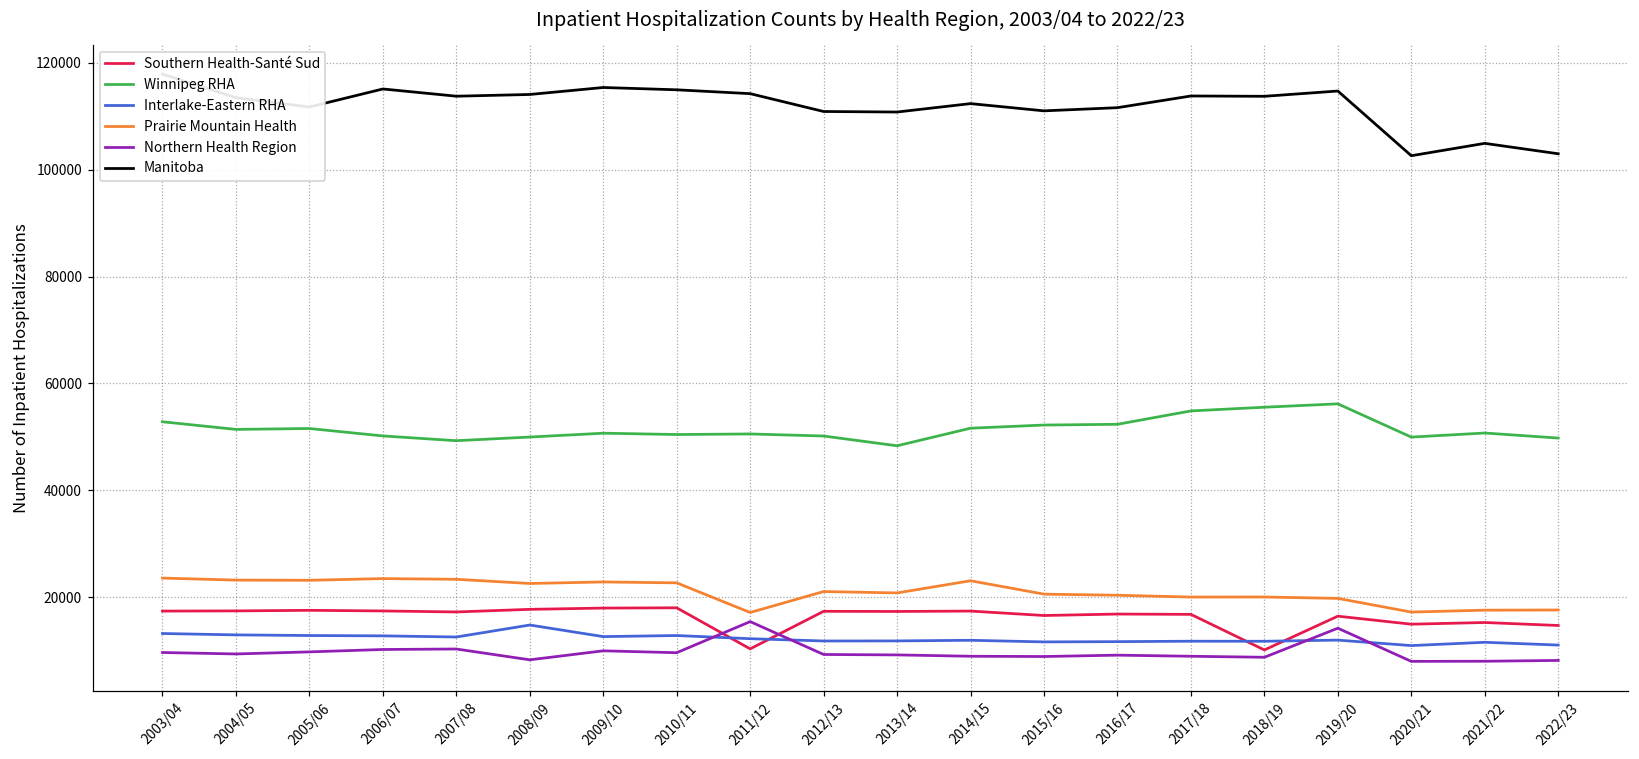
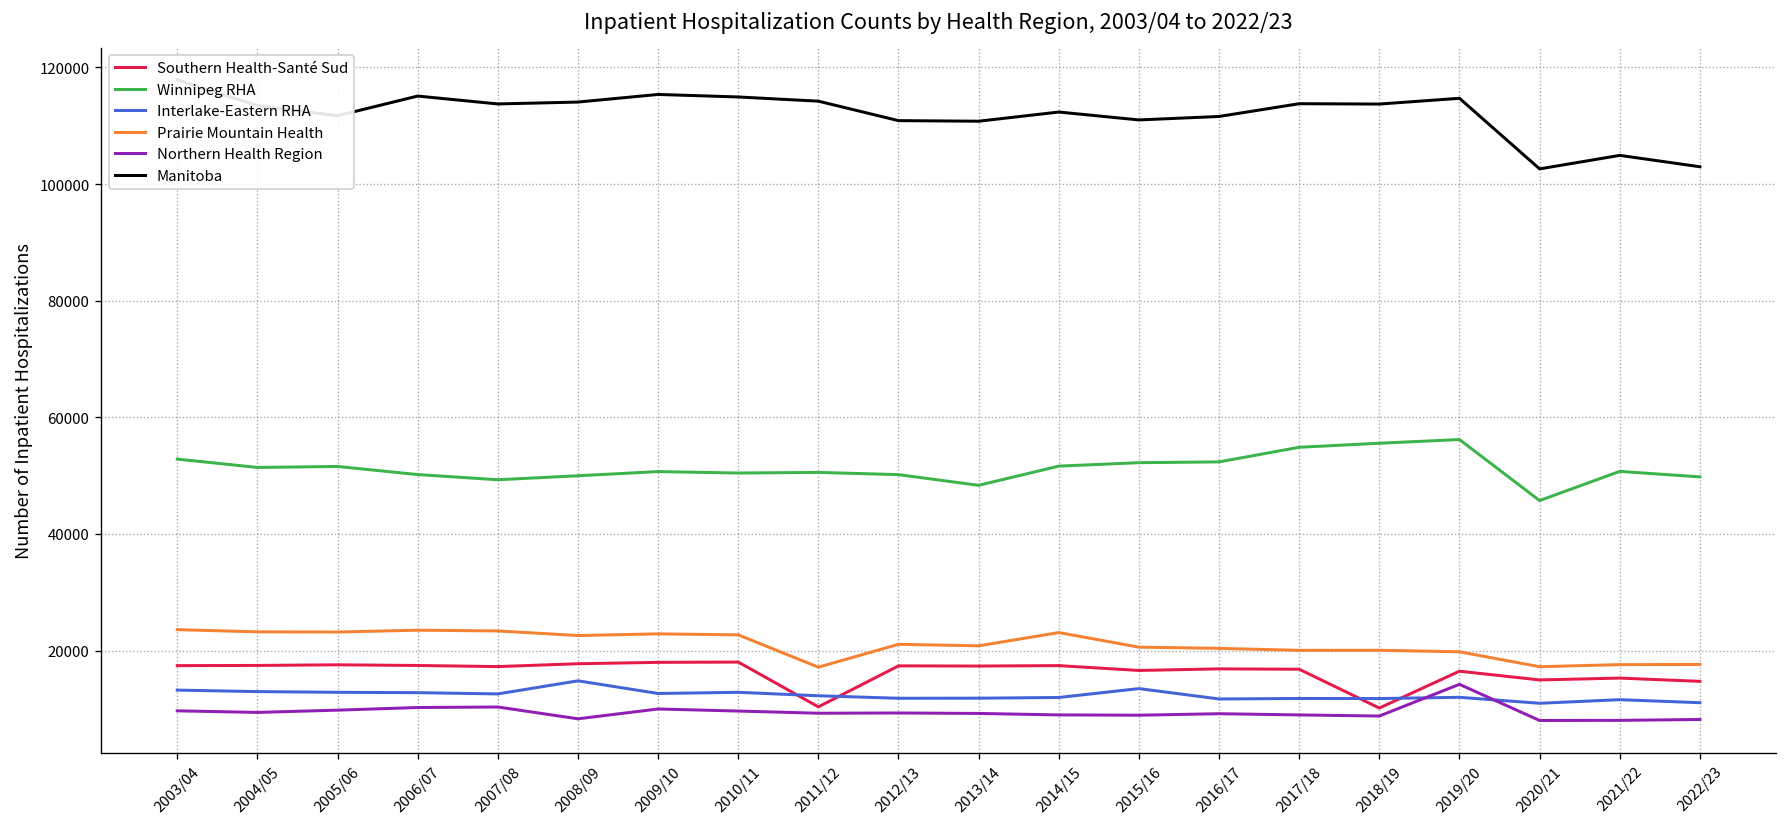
  {
    "Southern Health-Santé Sud": {
      "2003/04": 17000,
      "2004/05": 17000,
      "2005/06": 18000,
      "2006/07": 17000,
      "2007/08": 17000,
      "2008/09": 18000,
      "2009/10": 18000,
      "2010/11": 18000,
      "2011/12": 10000,
      "2012/13": 17000,
      "2013/14": 17000,
      "2014/15": 17000,
      "2015/16": 17000,
      "2016/17": 17000,
      "2017/18": 17000,
      "2018/19": 10000,
      "2019/20": 16000,
      "2020/21": 15000,
      "2021/22": 15000,
      "2022/23": 15000
    },
    "Winnipeg RHA": {
      "2003/04": 53000,
      "2004/05": 51000,
      "2005/06": 52000,
      "2006/07": 50000,
      "2007/08": 49000,
      "2008/09": 50000,
      "2009/10": 51000,
      "2010/11": 50000,
      "2011/12": 51000,
      "2012/13": 50000,
      "2013/14": 48000,
      "2014/15": 52000,
      "2015/16": 52000,
      "2016/17": 52000,
      "2017/18": 55000,
      "2018/19": 56000,
      "2019/20": 56000,
-     "2020/21": 50000,
+     "2020/21": 46000,
      "2021/22": 51000,
      "2022/23": 50000
    },
    "Interlake-Eastern RHA": {
      "2003/04": 13000,
      "2004/05": 13000,
      "2005/06": 13000,
      "2006/07": 13000,
      "2007/08": 13000,
      "2008/09": 15000,
      "2009/10": 13000,
      "2010/11": 13000,
      "2011/12": 12000,
      "2012/13": 12000,
      "2013/14": 12000,
      "2014/15": 12000,
-     "2015/16": 12000,
+     "2015/16": 13000,
      "2016/17": 12000,
      "2017/18": 12000,
      "2018/19": 12000,
      "2019/20": 12000,
      "2020/21": 11000,
      "2021/22": 12000,
      "2022/23": 11000
    },
    "Prairie Mountain Health": {
      "2003/04": 24000,
      "2004/05": 23000,
      "2005/06": 23000,
      "2006/07": 23000,
      "2007/08": 23000,
      "2008/09": 23000,
      "2009/10": 23000,
      "2010/11": 23000,
      "2011/12": 17000,
      "2012/13": 21000,
      "2013/14": 21000,
      "2014/15": 23000,
      "2015/16": 21000,
      "2016/17": 20000,
      "2017/18": 20000,
      "2018/19": 20000,
      "2019/20": 20000,
      "2020/21": 17000,
      "2021/22": 18000,
      "2022/23": 18000
    },
    "Northern Health Region": {
      "2003/04": 10000,
      "2004/05": 9000,
      "2005/06": 10000,
      "2006/07": 10000,
      "2007/08": 10000,
      "2008/09": 8000,
      "2009/10": 10000,
      "2010/11": 10000,
-     "2011/12": 15000,
+     "2011/12": 9000,
      "2012/13": 9000,
      "2013/14": 9000,
      "2014/15": 9000,
      "2015/16": 9000,
      "2016/17": 9000,
      "2017/18": 9000,
      "2018/19": 9000,
      "2019/20": 14000,
      "2020/21": 8000,
      "2021/22": 8000,
      "2022/23": 8000
    },
    "Manitoba": {
      "2006/07": 115000,
      "2007/08": 114000,
      "2008/09": 114000,
      "2009/10": 115000,
      "2010/11": 115000,
      "2011/12": 114000,
      "2012/13": 111000,
      "2013/14": 111000,
      "2014/15": 112000,
      "2015/16": 111000,
      "2016/17": 112000,
      "2017/18": 114000,
      "2018/19": 114000,
      "2019/20": 115000,
      "2020/21": 103000,
      "2021/22": 105000,
      "2022/23": 103000
    }
  }
